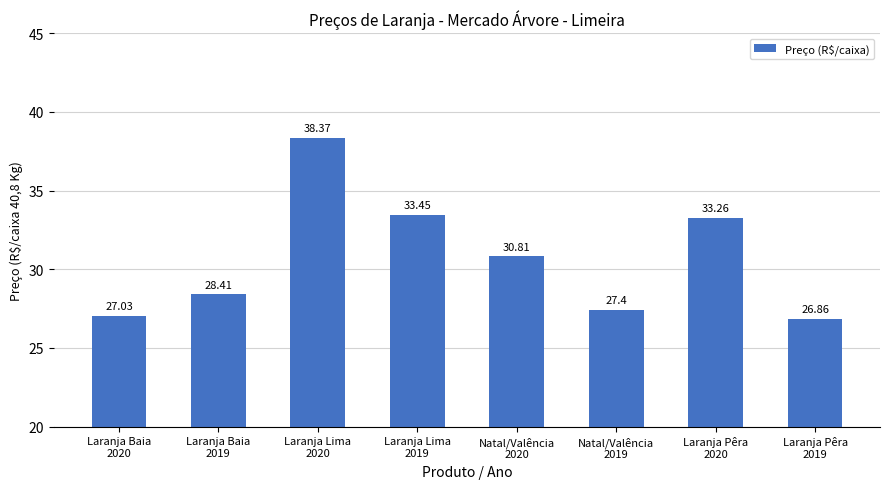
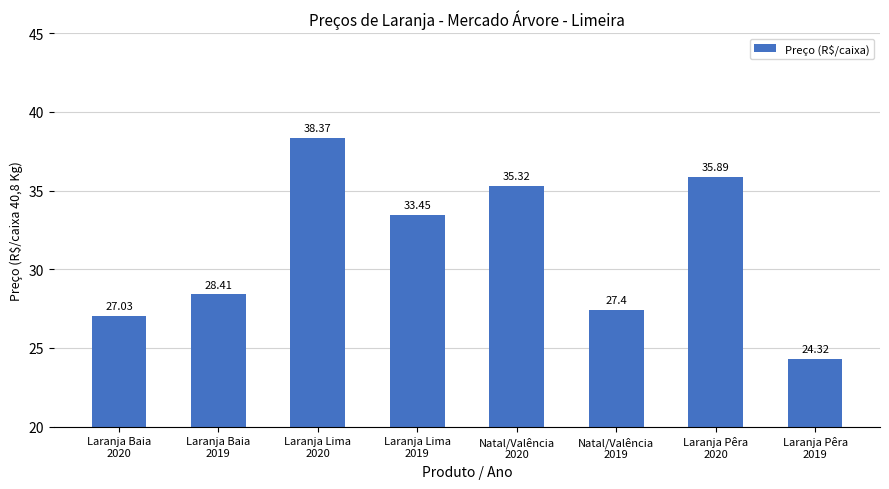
  {
    "Laranja Baia 2020": 27.03,
    "Laranja Baia 2019": 28.41,
    "Laranja Lima 2020": 38.37,
    "Laranja Lima 2019": 33.45,
-   "Natal/Valência 2020": 30.81,
+   "Natal/Valência 2020": 35.32,
    "Natal/Valência 2019": 27.4,
-   "Laranja Pêra 2020": 33.26,
-   "Laranja Pêra 2019": 26.86
+   "Laranja Pêra 2020": 35.89,
+   "Laranja Pêra 2019": 24.32
  }
